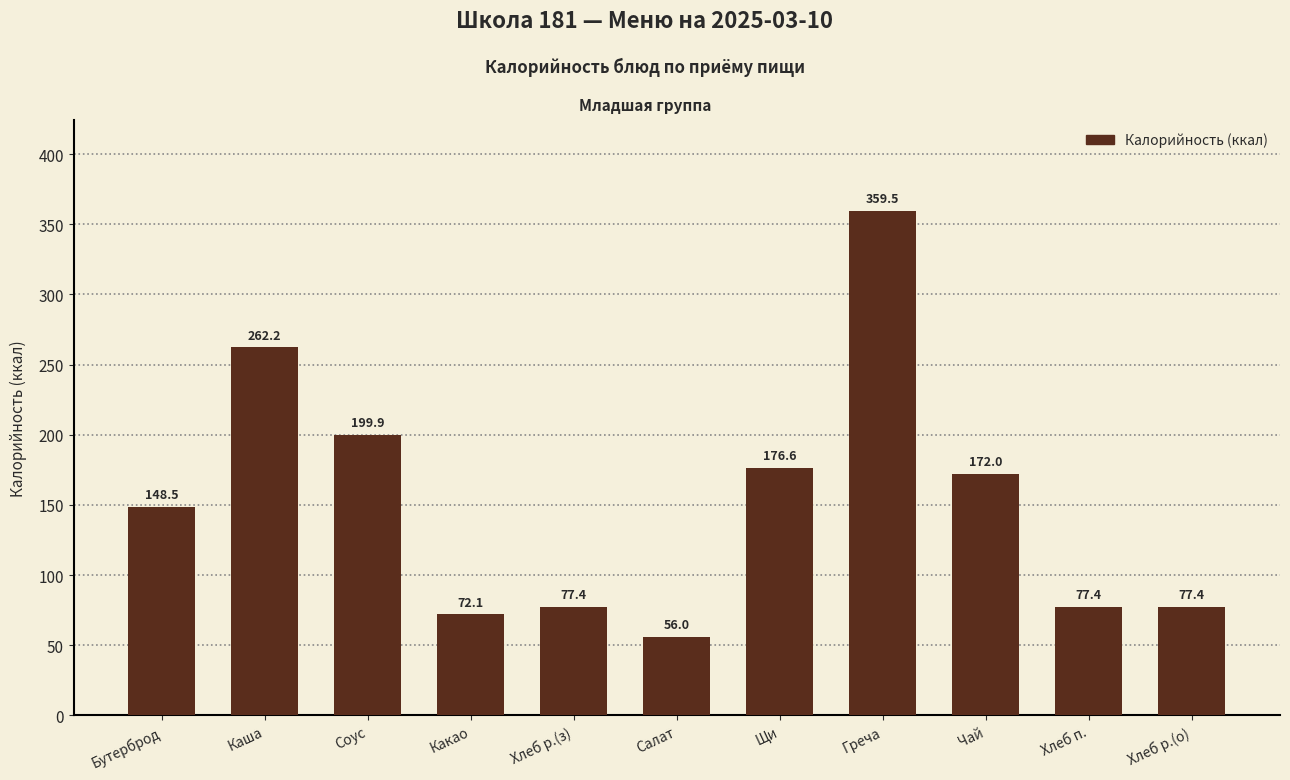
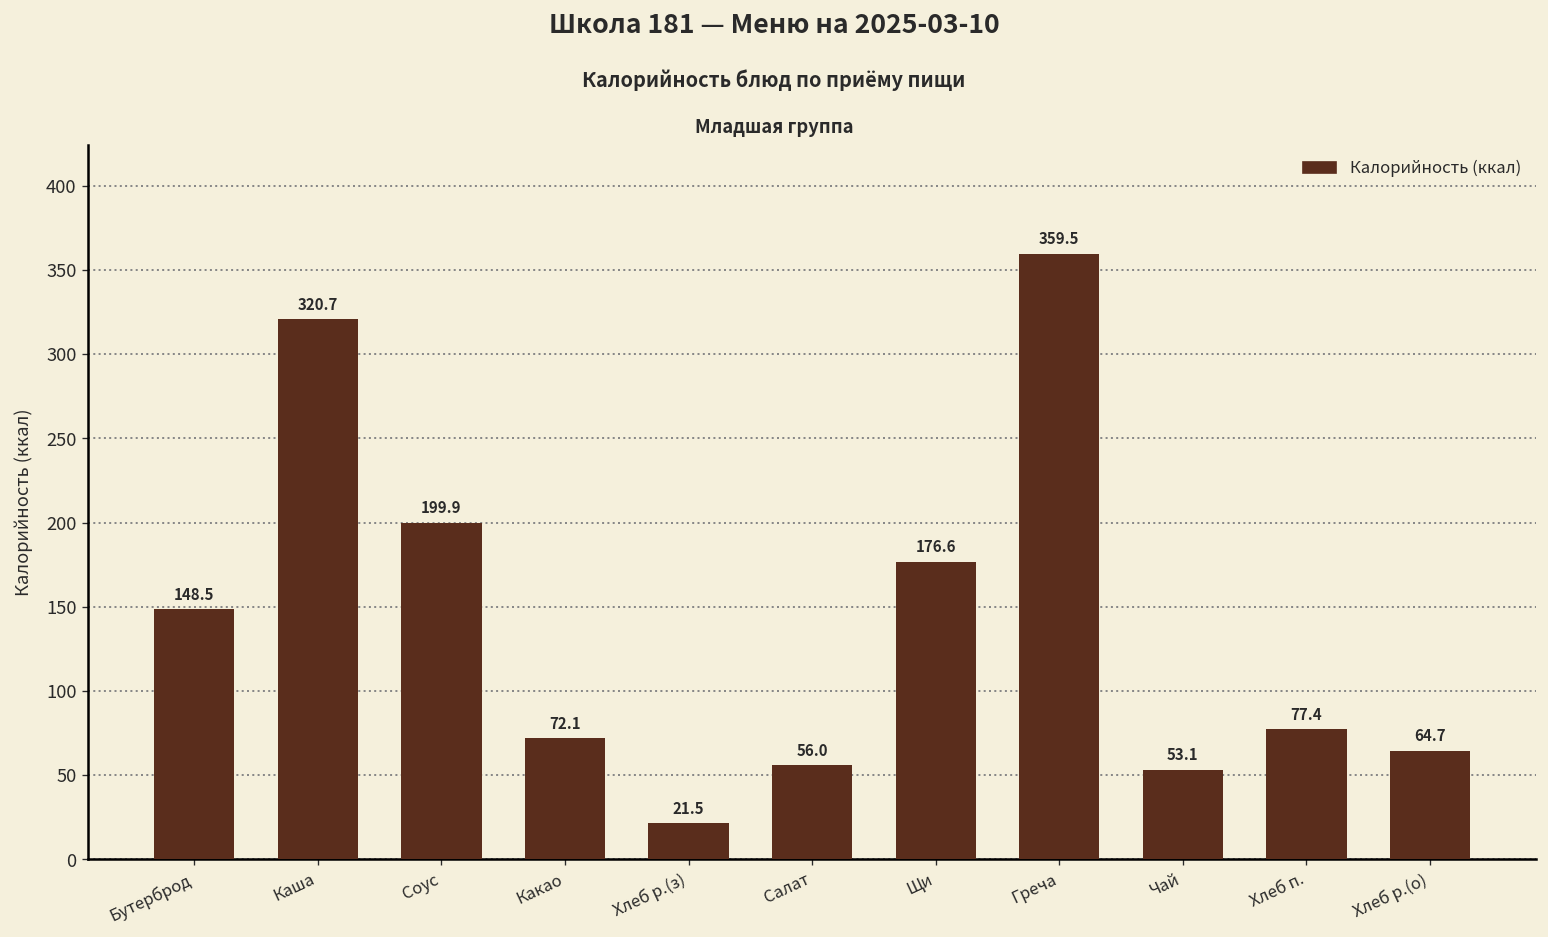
  {
    "Бутерброд": 148.5,
-   "Каша": 262.2,
+   "Каша": 320.7,
    "Соус": 199.9,
    "Какао": 72.1,
-   "Хлеб р.(з)": 77.4,
+   "Хлеб р.(з)": 21.5,
    "Салат": 56.0,
    "Щи": 176.6,
    "Греча": 359.5,
-   "Чай": 172.0,
+   "Чай": 53.1,
    "Хлеб п.": 77.4,
-   "Хлеб р.(о)": 77.4
+   "Хлеб р.(о)": 64.7
  }
